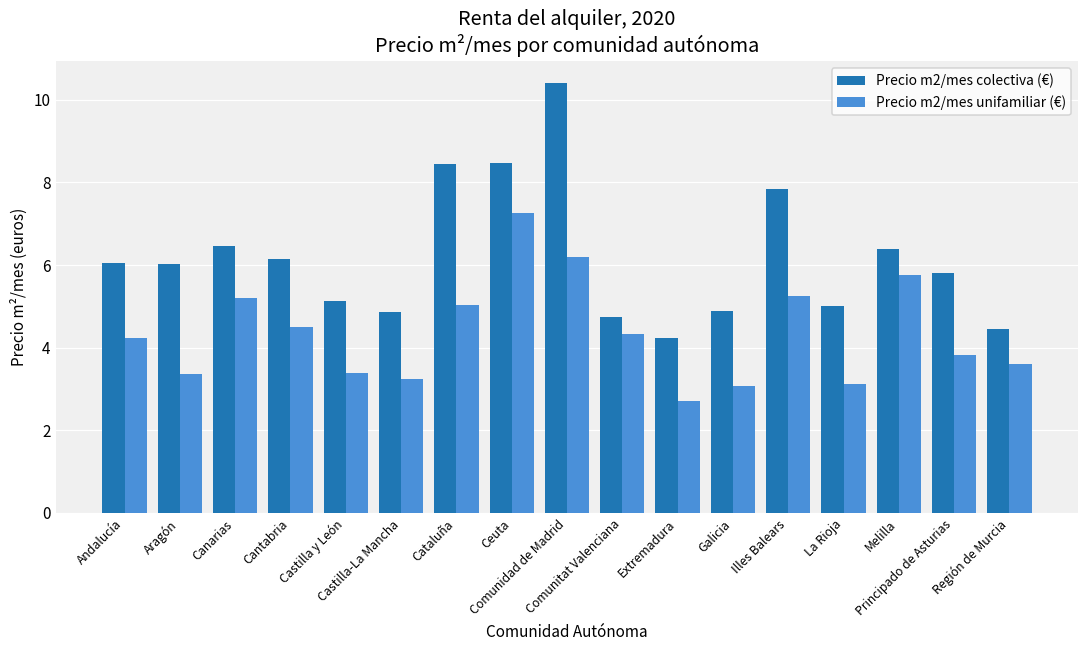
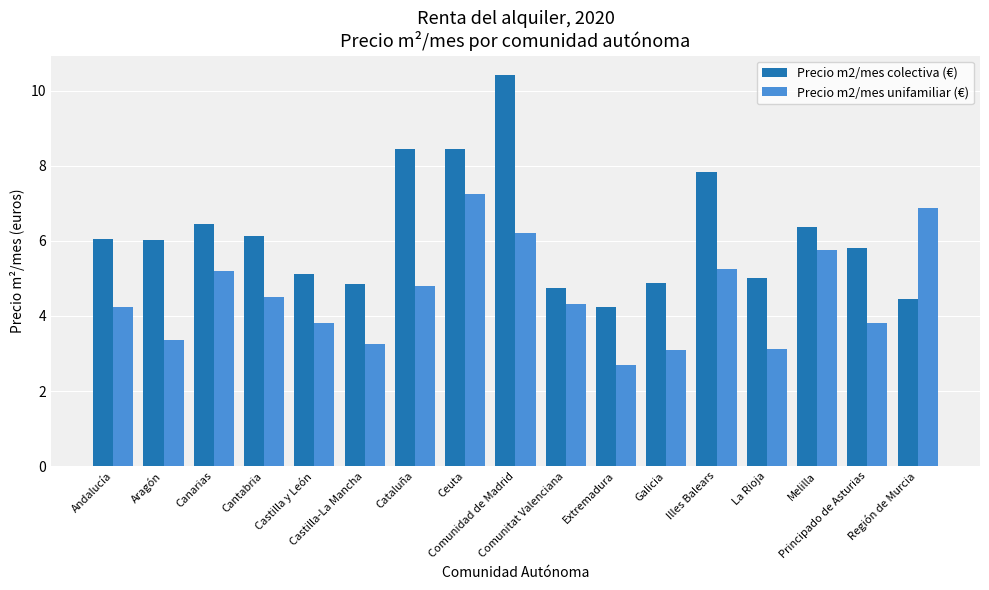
  {
    "Precio m2/mes colectiva (€)": {
      "Andalucía": 6.1,
      "Aragón": 6.0,
      "Canarias": 6.5,
      "Cantabria": 6.1,
      "Castilla y León": 5.1,
      "Castilla-La Mancha": 4.9,
      "Cataluña": 8.5,
      "Ceuta": 8.5,
      "Comunidad de Madrid": 10.4,
      "Comunitat Valenciana": 4.7,
      "Extremadura": 4.2,
      "Galicia": 4.9,
      "Illes Balears": 7.8,
      "La Rioja": 5.0,
      "Melilla": 6.4,
      "Principado de Asturias": 5.8,
      "Región de Murcia": 4.4
    },
    "Precio m2/mes unifamiliar (€)": {
      "Andalucía": 4.2,
      "Aragón": 3.4,
      "Canarias": 5.2,
      "Cantabria": 4.5,
-     "Castilla y León": 3.4,
+     "Castilla y León": 3.8,
      "Castilla-La Mancha": 3.3,
-     "Cataluña": 5.0,
+     "Cataluña": 4.8,
      "Ceuta": 7.3,
      "Comunidad de Madrid": 6.2,
      "Comunitat Valenciana": 4.3,
      "Extremadura": 2.7,
      "Galicia": 3.1,
      "Illes Balears": 5.3,
      "La Rioja": 3.1,
      "Melilla": 5.8,
      "Principado de Asturias": 3.8,
-     "Región de Murcia": 3.6
+     "Región de Murcia": 6.9
    }
  }
